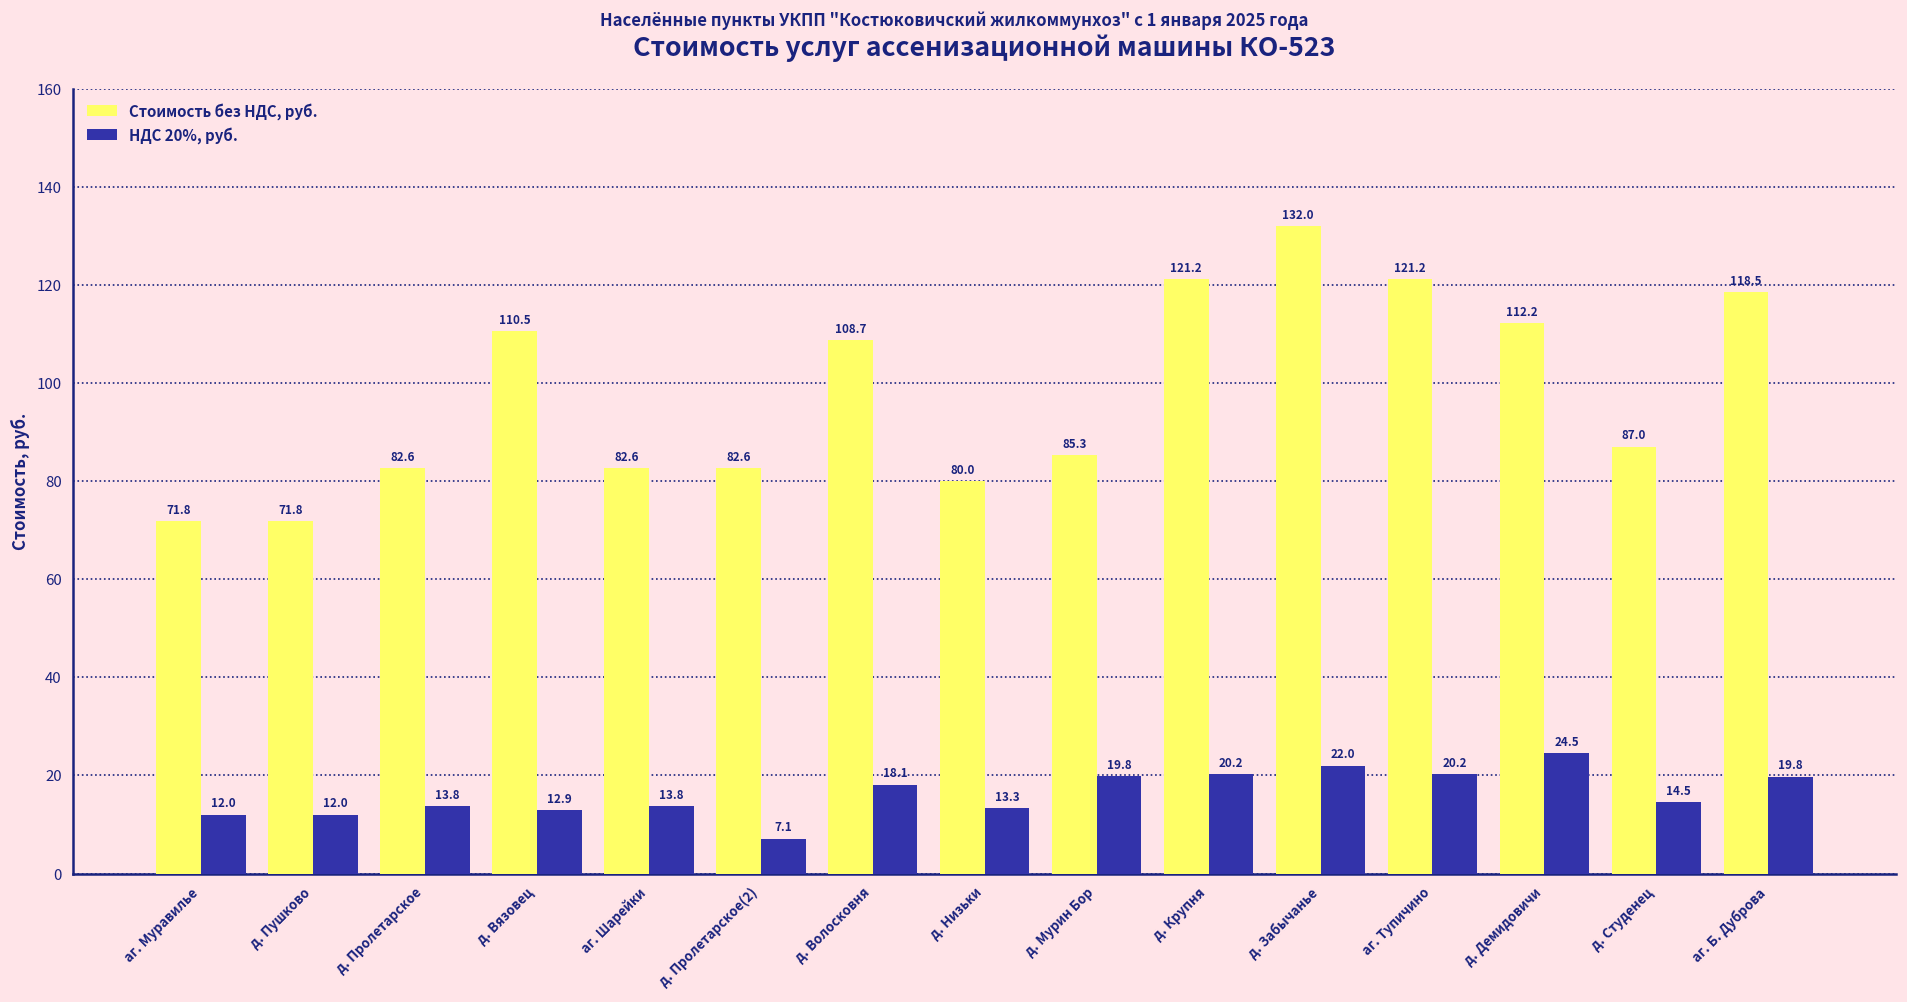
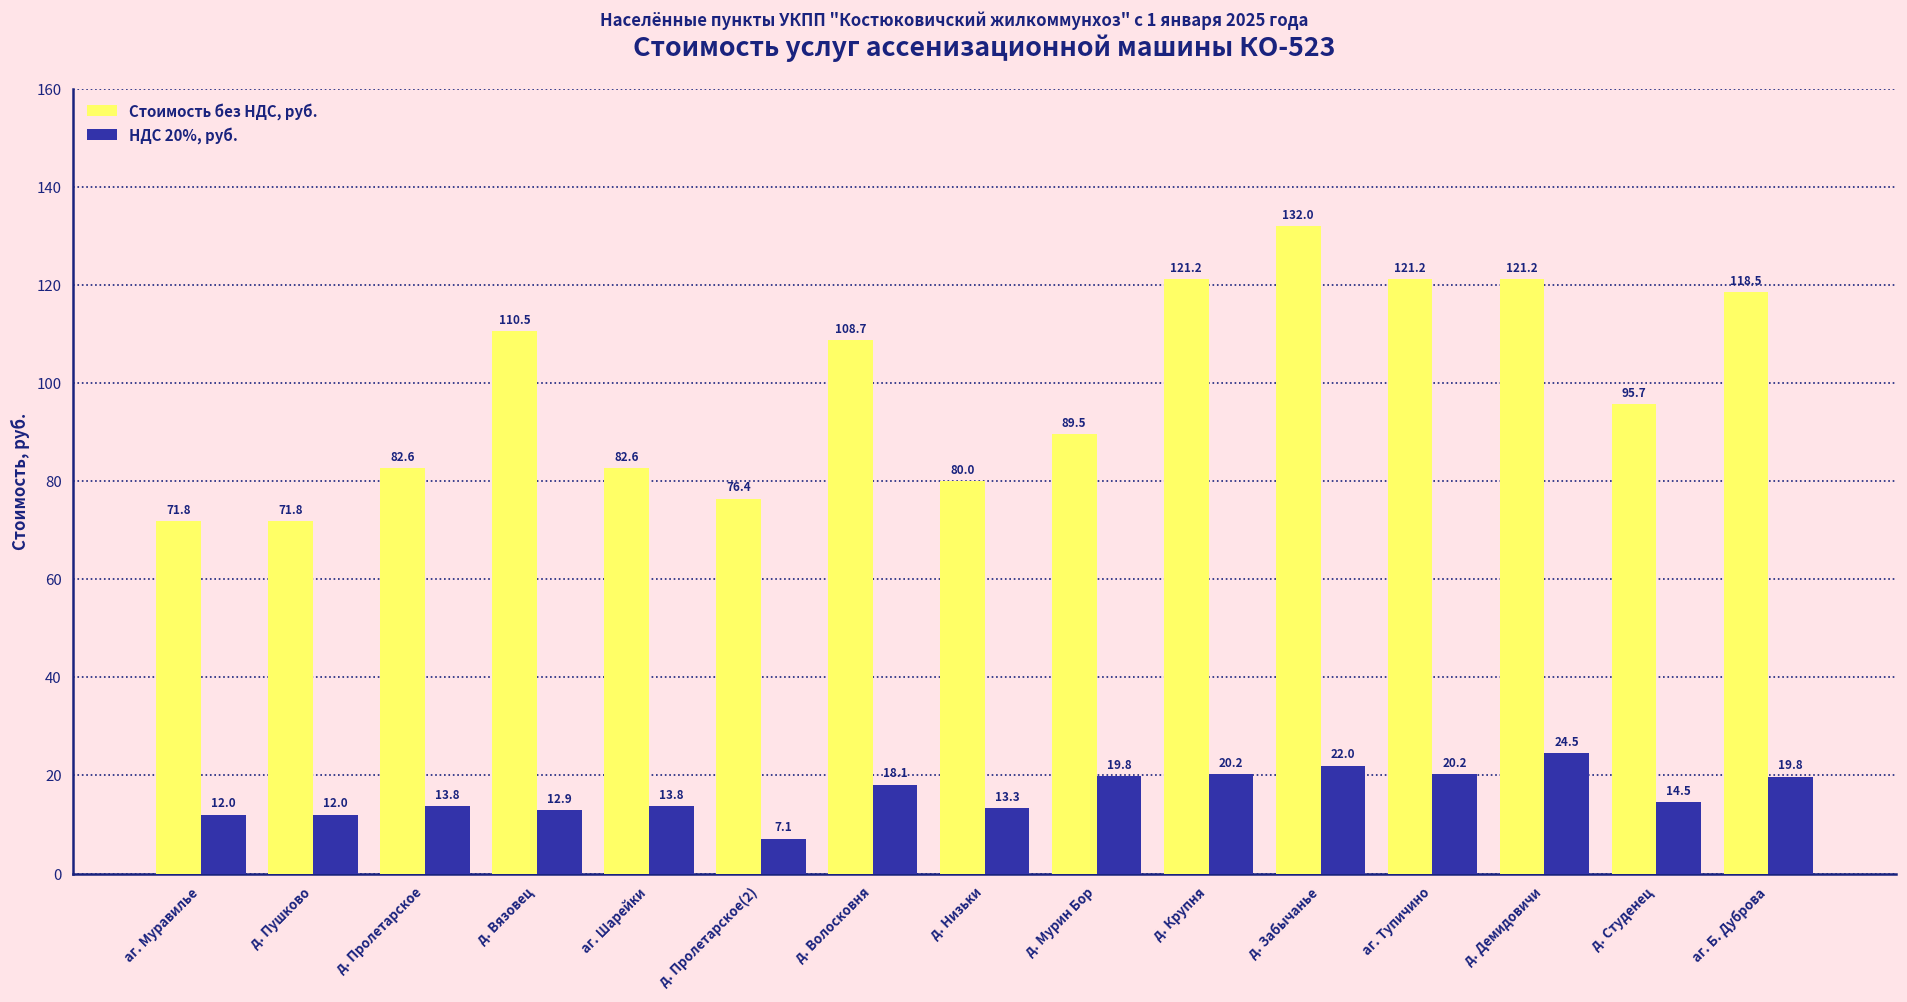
  {
    "Стоимость без НДС, руб.": {
      "аг. Муравилье": 71.8,
      "д. Пушково": 71.8,
      "д. Пролетарское": 82.6,
      "д. Вязовец": 110.5,
      "аг. Шарейки": 82.6,
-     "д. Пролетарское(2)": 82.6,
+     "д. Пролетарское(2)": 76.4,
      "д. Волосковня": 108.7,
      "д. Низьки": 80.0,
-     "д. Мурин Бор": 85.3,
+     "д. Мурин Бор": 89.5,
      "д. Крупня": 121.2,
      "д. Забычанье": 132.0,
      "аг. Тупичино": 121.2,
-     "д. Демидовичи": 112.2,
-     "д. Студенец": 87.0,
+     "д. Демидовичи": 121.2,
+     "д. Студенец": 95.7,
      "аг. Б. Дуброва": 118.5
    },
    "НДС 20%, руб.": {
      "аг. Муравилье": 12.0,
      "д. Пушково": 12.0,
      "д. Пролетарское": 13.8,
      "д. Вязовец": 12.9,
      "аг. Шарейки": 13.8,
      "д. Пролетарское(2)": 7.1,
      "д. Волосковня": 18.1,
      "д. Низьки": 13.3,
      "д. Мурин Бор": 19.8,
      "д. Крупня": 20.2,
      "д. Забычанье": 22.0,
      "аг. Тупичино": 20.2,
      "д. Демидовичи": 24.5,
      "д. Студенец": 14.5,
      "аг. Б. Дуброва": 19.8
    }
  }
